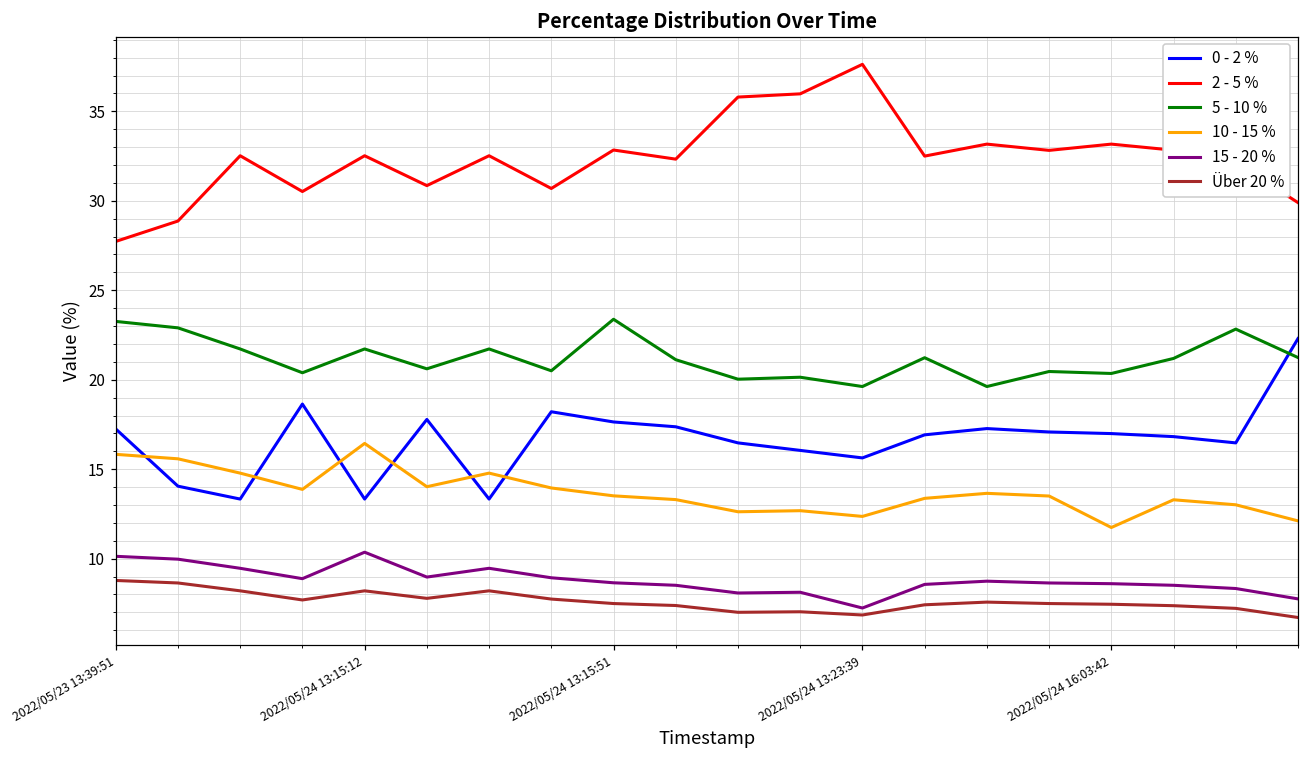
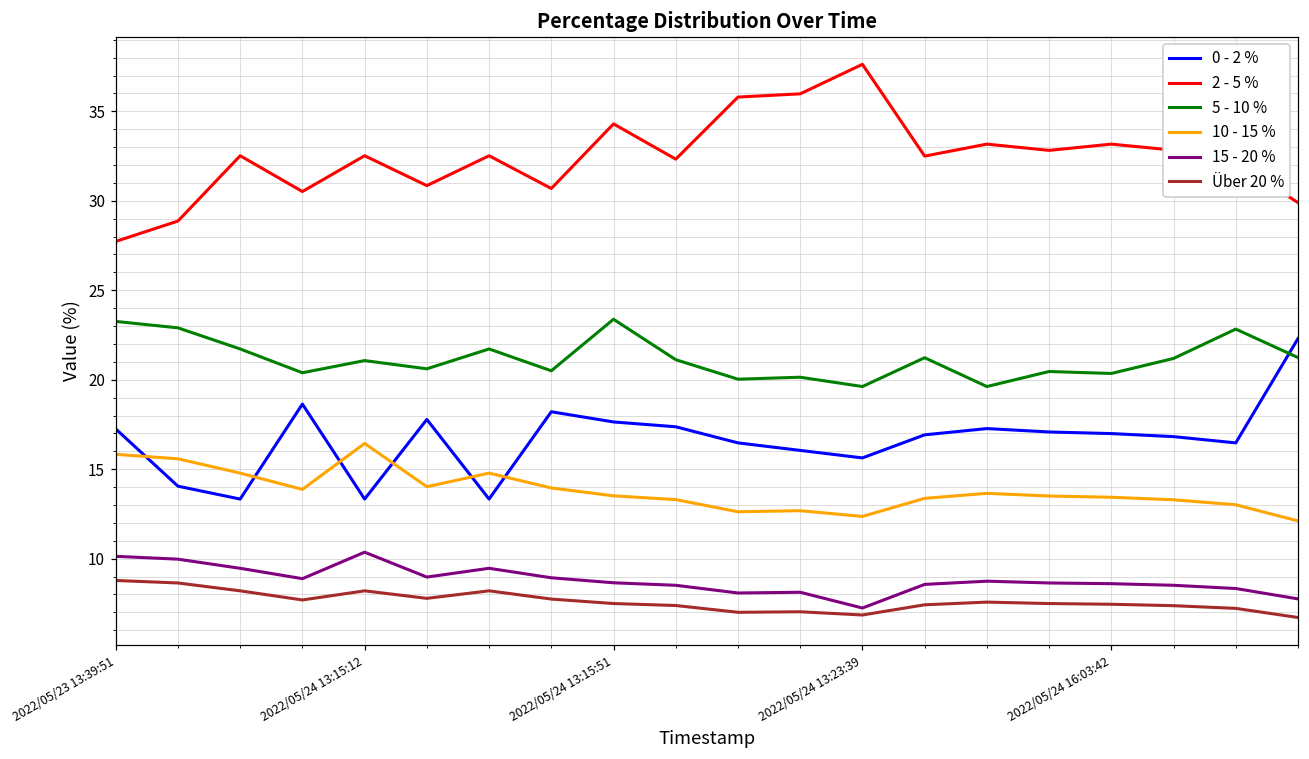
  {
    "0 - 2 %": {
      "2022/05/23 13:39:51": 17.3,
      "2022/05/24 13:15:12": 13.3,
      "2022/05/24 13:15:51": 17.6,
      "2022/05/24 13:23:39": 15.6,
      "2022/05/24 16:03:42": 17.0
    },
    "2 - 5 %": {
      "2022/05/23 13:39:51": 27.7,
      "2022/05/24 13:15:12": 32.5,
-     "2022/05/24 13:15:51": 32.8,
+     "2022/05/24 13:15:51": 34.3,
      "2022/05/24 13:23:39": 37.6,
      "2022/05/24 16:03:42": 33.2
    },
    "5 - 10 %": {
      "2022/05/23 13:39:51": 23.3,
-     "2022/05/24 13:15:12": 21.7,
+     "2022/05/24 13:15:12": 21.1,
      "2022/05/24 13:15:51": 23.4,
      "2022/05/24 13:23:39": 19.6,
      "2022/05/24 16:03:42": 20.4
    },
    "10 - 15 %": {
      "2022/05/23 13:39:51": 15.8,
      "2022/05/24 13:15:12": 16.4,
      "2022/05/24 13:15:51": 13.5,
      "2022/05/24 13:23:39": 12.4,
-     "2022/05/24 16:03:42": 11.7
+     "2022/05/24 16:03:42": 13.4
    },
    "15 - 20 %": {
      "2022/05/23 13:39:51": 10.1,
      "2022/05/24 13:15:12": 10.4,
      "2022/05/24 13:15:51": 8.7,
      "2022/05/24 13:23:39": 7.2,
      "2022/05/24 16:03:42": 8.6
    },
    "Über 20 %": {
      "2022/05/23 13:39:51": 8.8,
      "2022/05/24 13:15:12": 8.2,
      "2022/05/24 13:15:51": 7.5,
      "2022/05/24 13:23:39": 6.9,
      "2022/05/24 16:03:42": 7.5
    }
  }
